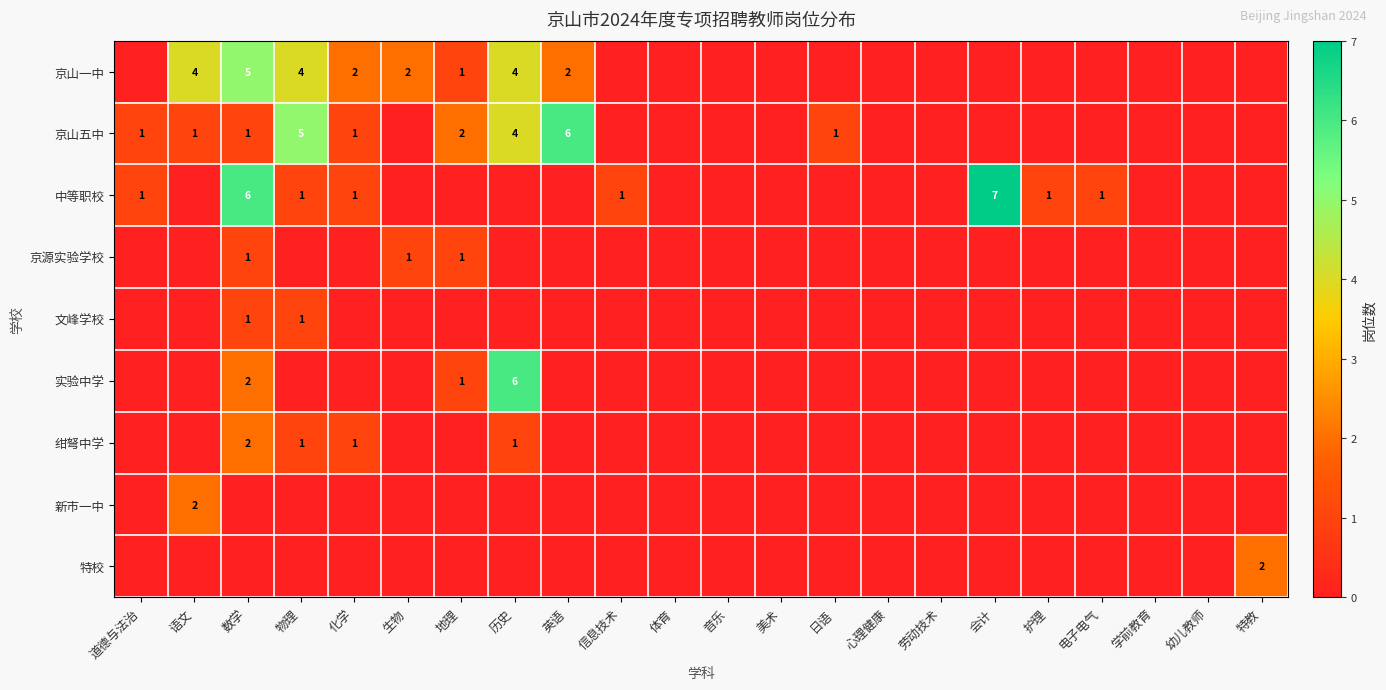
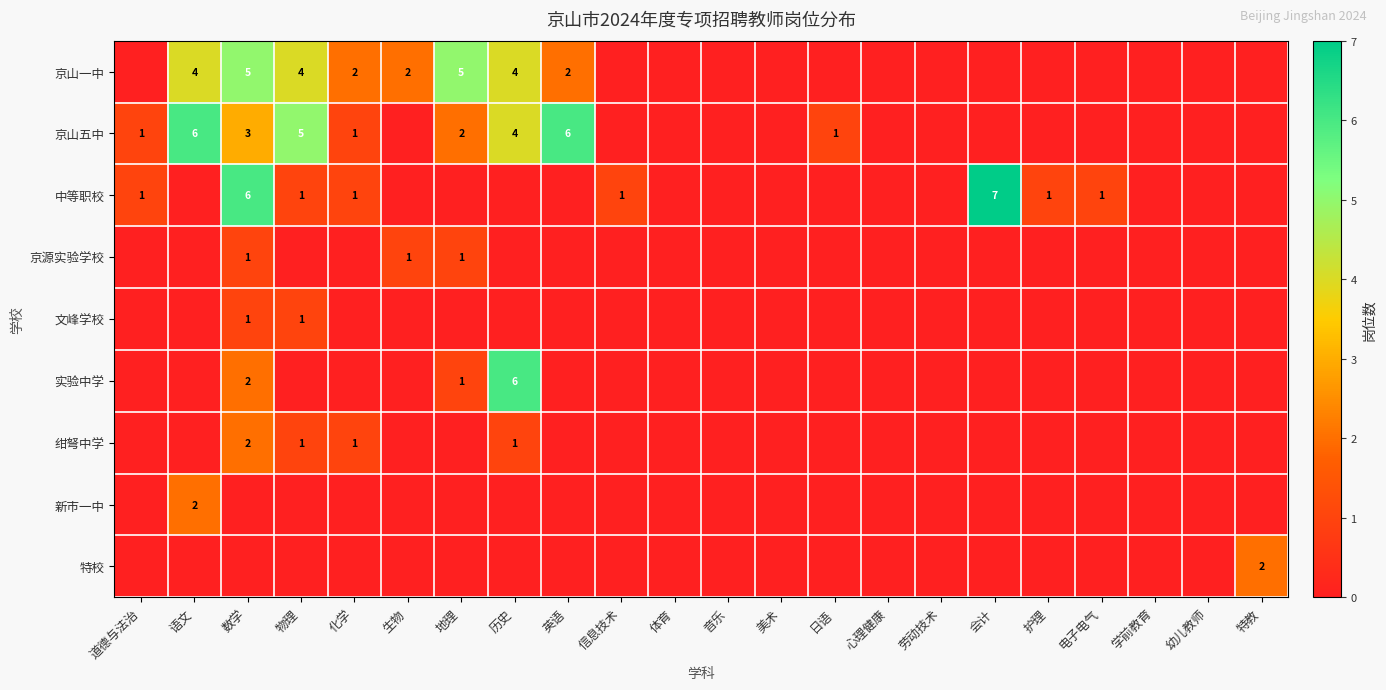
  {
    "京山一中": {
      "语文": 4,
      "数学": 5,
      "物理": 4,
      "化学": 2,
      "生物": 2,
-     "地理": 1,
+     "地理": 5,
      "历史": 4,
      "英语": 2
    },
    "京山五中": {
      "道德与法治": 1,
-     "语文": 1,
-     "数学": 1,
+     "语文": 6,
+     "数学": 3,
      "物理": 5,
      "化学": 1,
      "地理": 2,
      "历史": 4,
      "英语": 6,
      "日语": 1
    },
    "中等职校": {
      "道德与法治": 1,
      "数学": 6,
      "物理": 1,
      "化学": 1,
      "信息技术": 1,
      "会计": 7,
      "护理": 1,
      "电子电气": 1
    },
    "京源实验学校": {
      "数学": 1,
      "生物": 1,
      "地理": 1
    },
    "文峰学校": {
      "数学": 1,
      "物理": 1
    },
    "实验中学": {
      "数学": 2,
      "地理": 1,
      "历史": 6
    },
    "绀弩中学": {
      "数学": 2,
      "物理": 1,
      "化学": 1,
      "历史": 1
    },
    "新市一中": {
      "语文": 2
    },
    "特校": {
      "特教": 2
    }
  }
